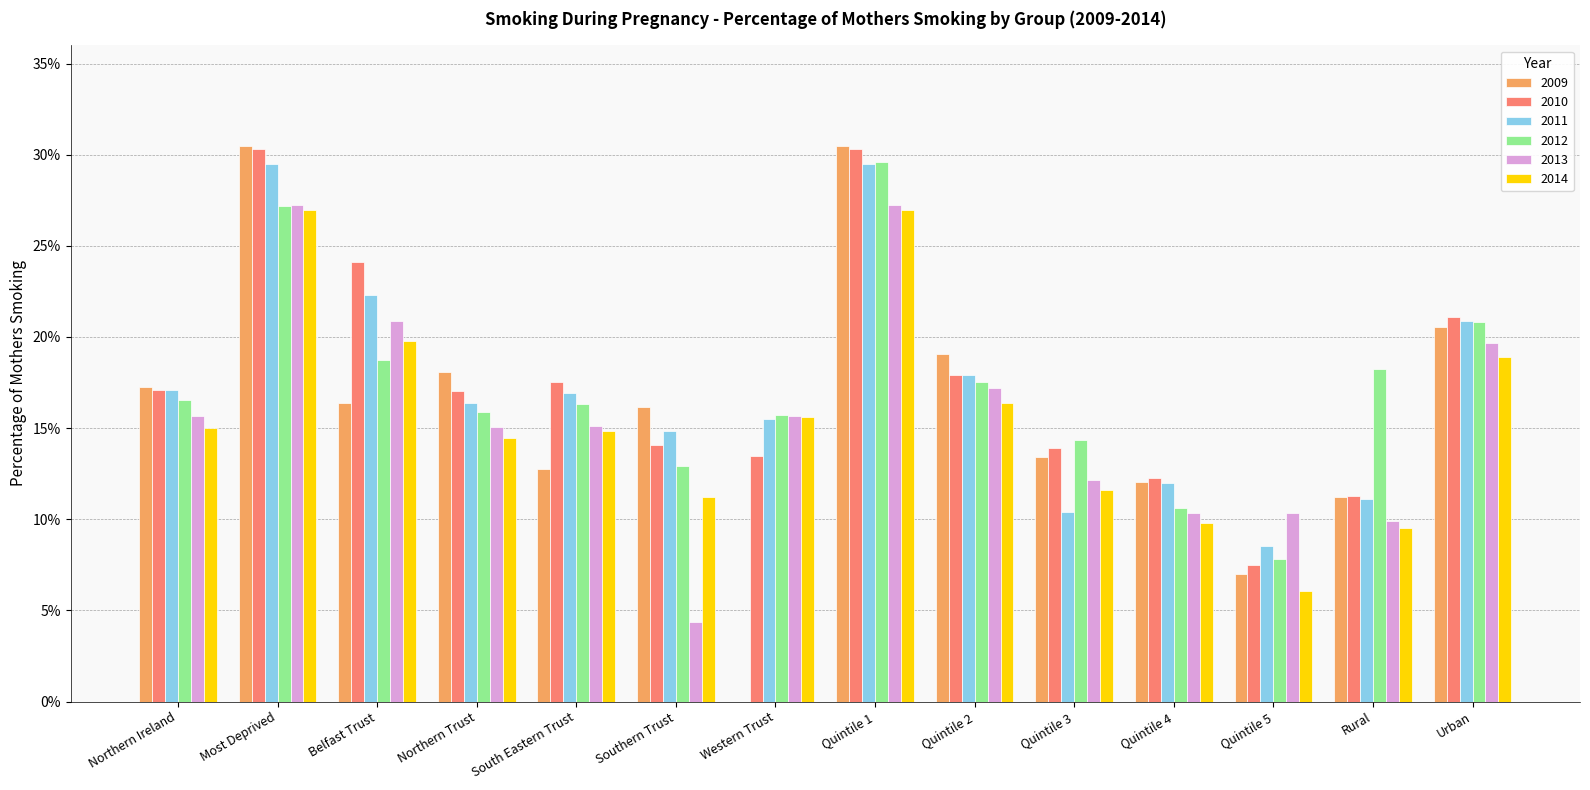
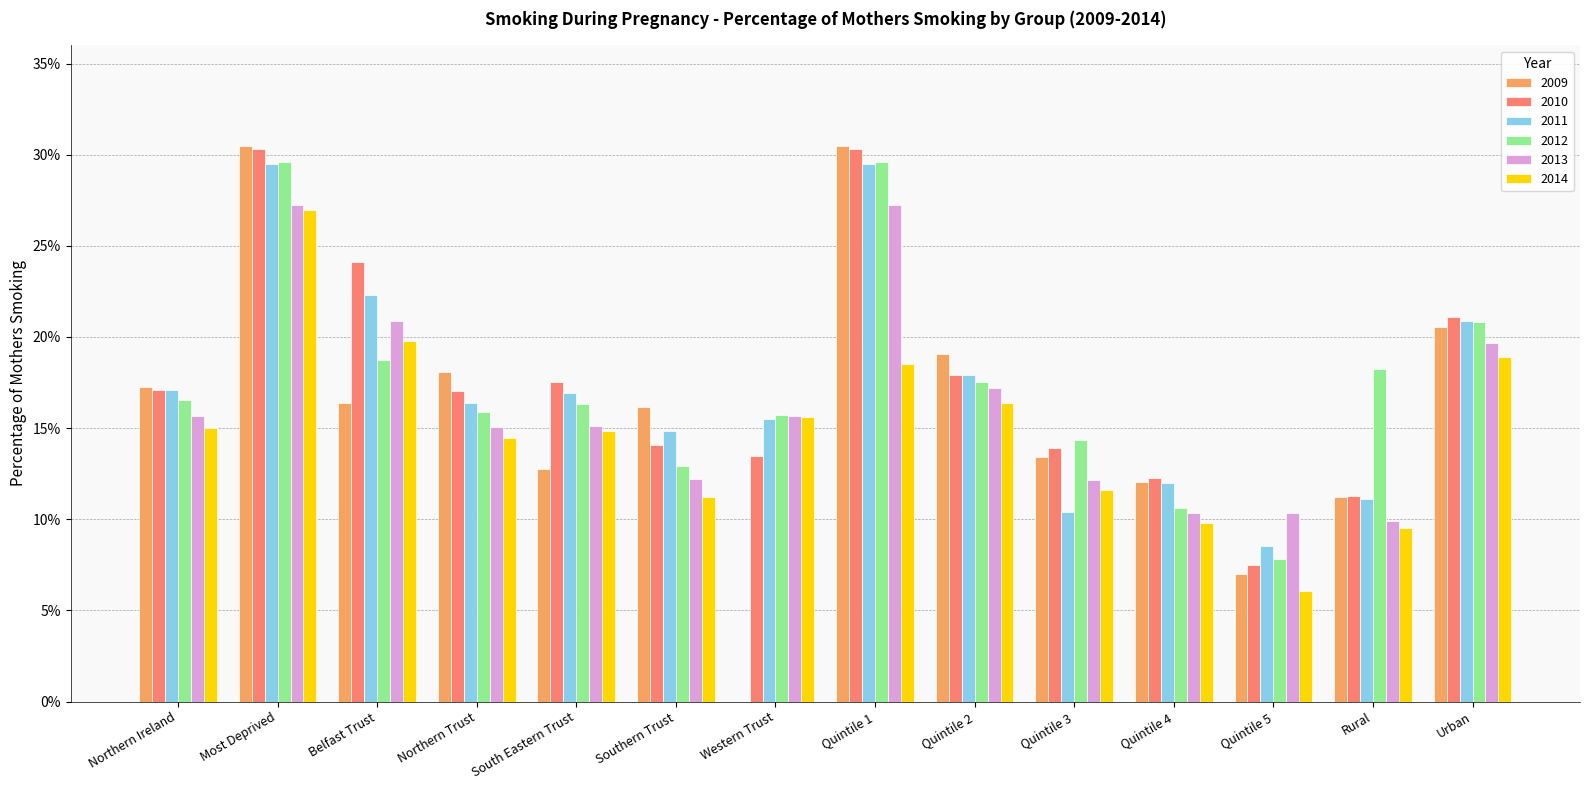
  {
    "2011": {
      "Northern Ireland": "17.1%",
      "Most Deprived": "29.5%",
      "Belfast Trust": "22.3%",
      "Northern Trust": "16.4%",
      "South Eastern Trust": "16.9%",
      "Southern Trust": "14.8%",
      "Western Trust": "15.5%",
      "Quintile 1": "29.5%",
      "Quintile 2": "17.9%",
      "Quintile 3": "10.4%",
      "Quintile 4": "12.0%",
      "Quintile 5": "8.5%",
      "Rural": "11.1%",
      "Urban": "20.9%"
    },
    "2012": {
      "Northern Ireland": "16.5%",
-     "Most Deprived": "27.2%",
+     "Most Deprived": "29.6%",
      "Belfast Trust": "18.8%",
      "Northern Trust": "15.9%",
      "South Eastern Trust": "16.3%",
      "Southern Trust": "12.9%",
      "Western Trust": "15.7%",
      "Quintile 1": "29.6%",
      "Quintile 2": "17.5%",
      "Quintile 3": "14.3%",
      "Quintile 4": "10.6%",
      "Quintile 5": "7.8%",
      "Rural": "18.2%",
      "Urban": "20.8%"
    },
    "2013": {
      "Northern Ireland": "15.7%",
      "Most Deprived": "27.3%",
      "Belfast Trust": "20.9%",
      "Northern Trust": "15.1%",
      "South Eastern Trust": "15.1%",
-     "Southern Trust": "4.4%",
+     "Southern Trust": "12.2%",
      "Western Trust": "15.7%",
      "Quintile 1": "27.3%",
      "Quintile 2": "17.2%",
      "Quintile 3": "12.2%",
      "Quintile 4": "10.3%",
      "Quintile 5": "10.3%",
      "Rural": "9.9%",
      "Urban": "19.6%"
    },
    "2014": {
      "Northern Ireland": "15.0%",
      "Most Deprived": "26.9%",
      "Belfast Trust": "19.8%",
      "Northern Trust": "14.5%",
      "South Eastern Trust": "14.9%",
      "Southern Trust": "11.2%",
      "Western Trust": "15.6%",
-     "Quintile 1": "26.9%",
+     "Quintile 1": "18.5%",
      "Quintile 2": "16.4%",
      "Quintile 3": "11.6%",
      "Quintile 4": "9.8%",
      "Quintile 5": "6.1%",
      "Rural": "9.5%",
      "Urban": "18.9%"
    }
  }
